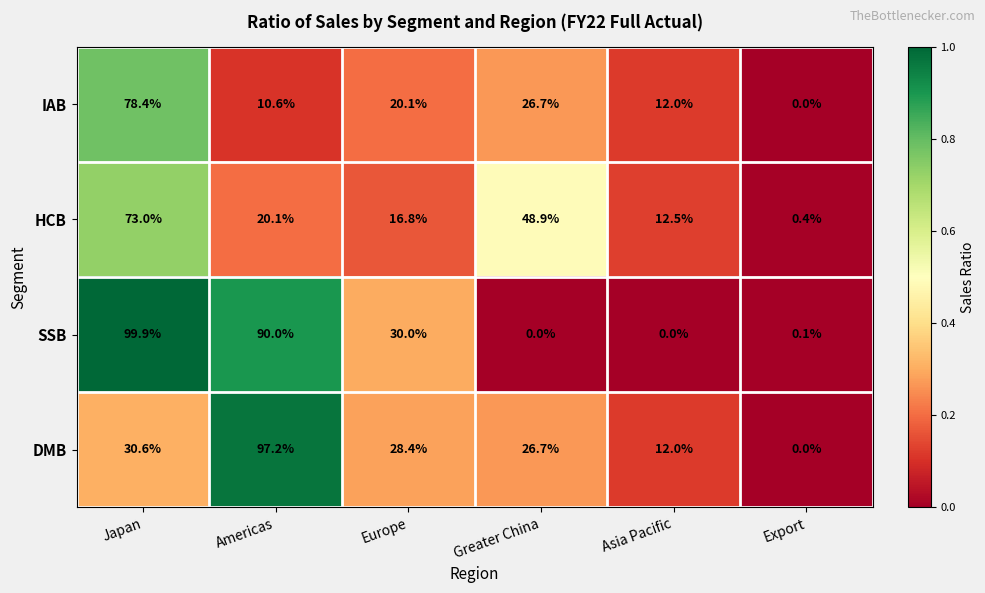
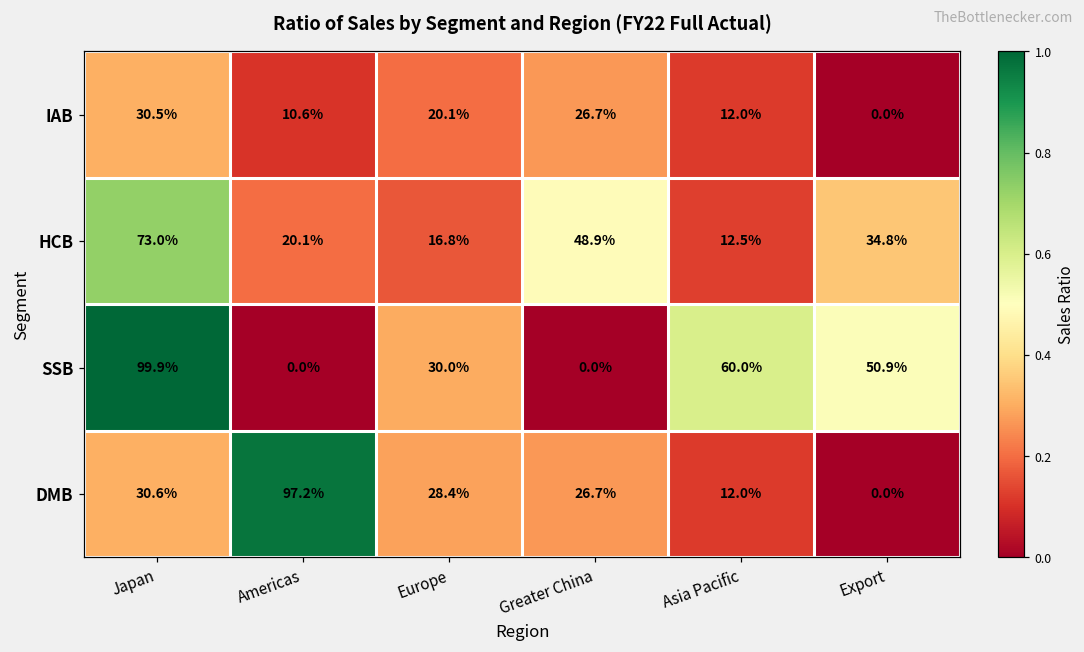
  {
    "IAB": {
-     "Japan": "78.4%",
+     "Japan": "30.5%",
      "Americas": "10.6%",
      "Europe": "20.1%",
      "Greater China": "26.7%",
      "Asia Pacific": "12.0%",
      "Export": "0.0%"
    },
    "HCB": {
      "Japan": "73.0%",
      "Americas": "20.1%",
      "Europe": "16.8%",
      "Greater China": "48.9%",
      "Asia Pacific": "12.5%",
-     "Export": "0.4%"
+     "Export": "34.8%"
    },
    "SSB": {
      "Japan": "99.9%",
-     "Americas": "90.0%",
+     "Americas": "0.0%",
      "Europe": "30.0%",
      "Greater China": "0.0%",
-     "Asia Pacific": "0.0%",
-     "Export": "0.1%"
+     "Asia Pacific": "60.0%",
+     "Export": "50.9%"
    },
    "DMB": {
      "Japan": "30.6%",
      "Americas": "97.2%",
      "Europe": "28.4%",
      "Greater China": "26.7%",
      "Asia Pacific": "12.0%",
      "Export": "0.0%"
    }
  }
